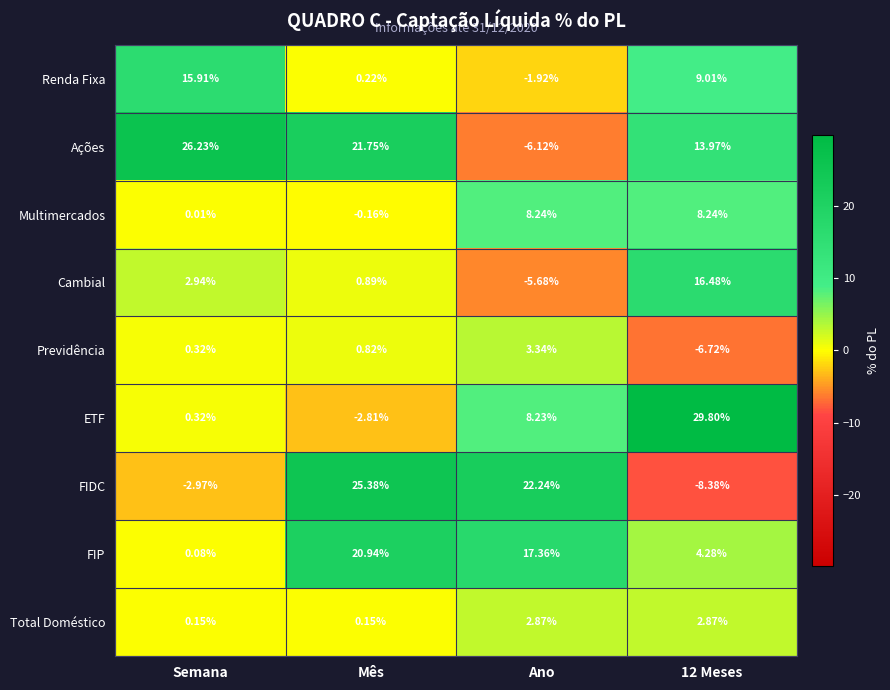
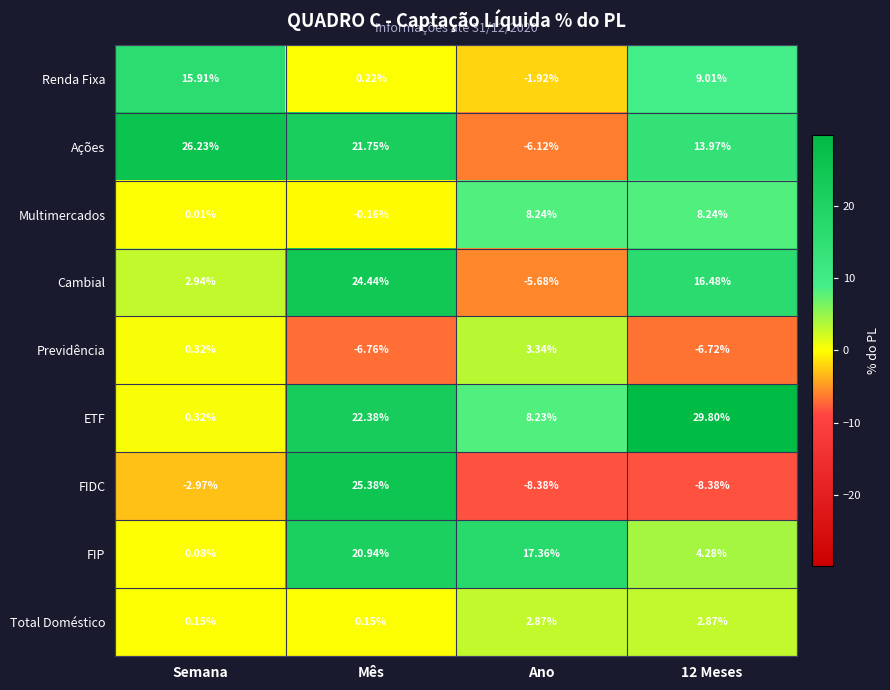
  {
    "Cambial": {
-     "Mês": "0.89%"
+     "Mês": "24.44%"
    },
    "Previdência": {
-     "Mês": "0.82%"
+     "Mês": "-6.76%"
    },
    "ETF": {
-     "Mês": "-2.81%"
+     "Mês": "22.38%"
    },
    "FIDC": {
-     "Ano": "22.24%"
+     "Ano": "-8.38%"
    }
  }
